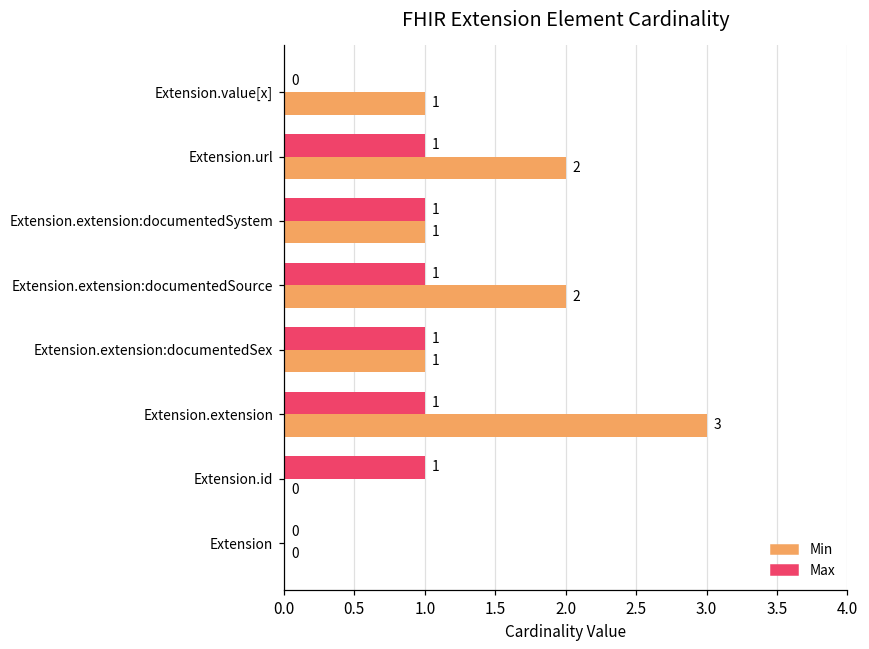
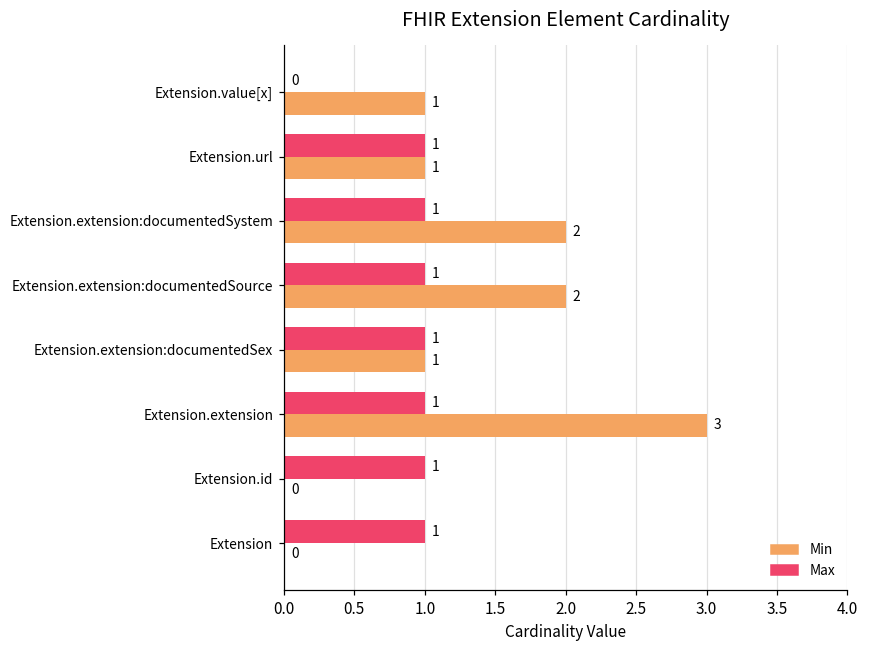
  {
    "Max": {
      "Extension.value[x]": 0,
      "Extension.url": 1,
      "Extension.extension:documentedSystem": 1,
      "Extension.extension:documentedSource": 1,
      "Extension.extension:documentedSex": 1,
      "Extension.extension": 1,
      "Extension.id": 1,
-     "Extension": 0
+     "Extension": 1
    },
    "Min": {
      "Extension.value[x]": 1,
-     "Extension.url": 2,
-     "Extension.extension:documentedSystem": 1,
+     "Extension.url": 1,
+     "Extension.extension:documentedSystem": 2,
      "Extension.extension:documentedSource": 2,
      "Extension.extension:documentedSex": 1,
      "Extension.extension": 3,
      "Extension.id": 0,
      "Extension": 0
    }
  }
